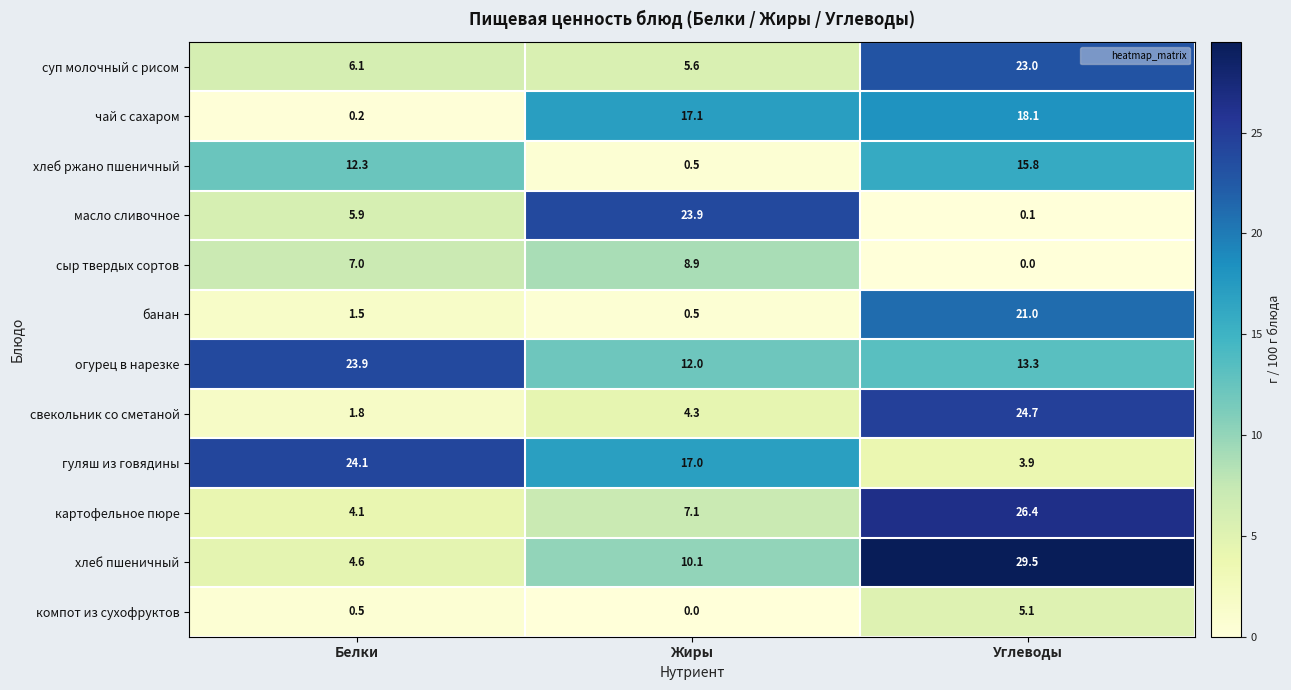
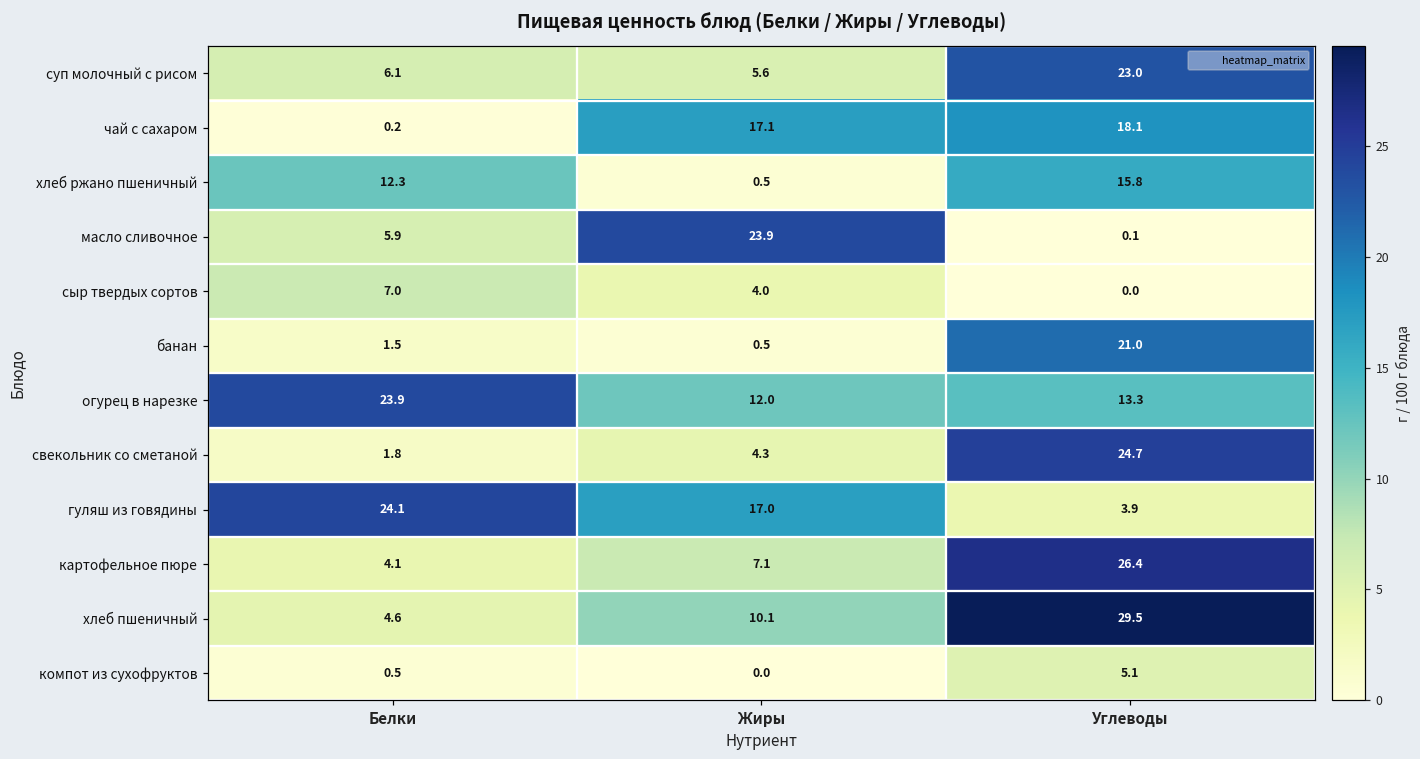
  {
    "суп молочный с рисом": {
      "Белки": 6.1,
      "Жиры": 5.6,
      "Углеводы": 23.0
    },
    "чай с сахаром": {
      "Белки": 0.2,
      "Жиры": 17.1,
      "Углеводы": 18.1
    },
    "хлеб ржано пшеничный": {
      "Белки": 12.3,
      "Жиры": 0.5,
      "Углеводы": 15.8
    },
    "масло сливочное": {
      "Белки": 5.9,
      "Жиры": 23.9,
      "Углеводы": 0.1
    },
    "сыр твердых сортов": {
      "Белки": 7.0,
-     "Жиры": 8.9,
+     "Жиры": 4.0,
      "Углеводы": 0.0
    },
    "банан": {
      "Белки": 1.5,
      "Жиры": 0.5,
      "Углеводы": 21.0
    },
    "огурец в нарезке": {
      "Белки": 23.9,
      "Жиры": 12.0,
      "Углеводы": 13.3
    },
    "свекольник со сметаной": {
      "Белки": 1.8,
      "Жиры": 4.3,
      "Углеводы": 24.7
    },
    "гуляш из говядины": {
      "Белки": 24.1,
      "Жиры": 17.0,
      "Углеводы": 3.9
    },
    "картофельное пюре": {
      "Белки": 4.1,
      "Жиры": 7.1,
      "Углеводы": 26.4
    },
    "хлеб пшеничный": {
      "Белки": 4.6,
      "Жиры": 10.1,
      "Углеводы": 29.5
    },
    "компот из сухофруктов": {
      "Белки": 0.5,
      "Жиры": 0.0,
      "Углеводы": 5.1
    }
  }
